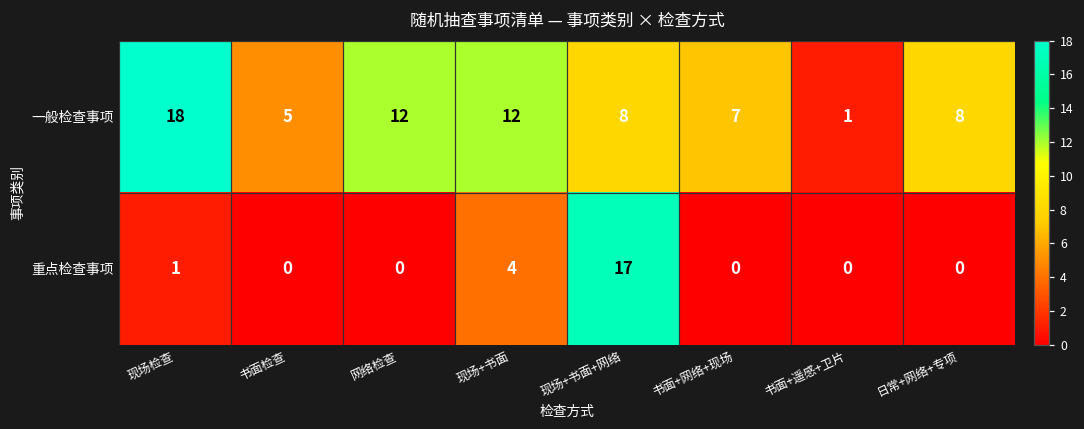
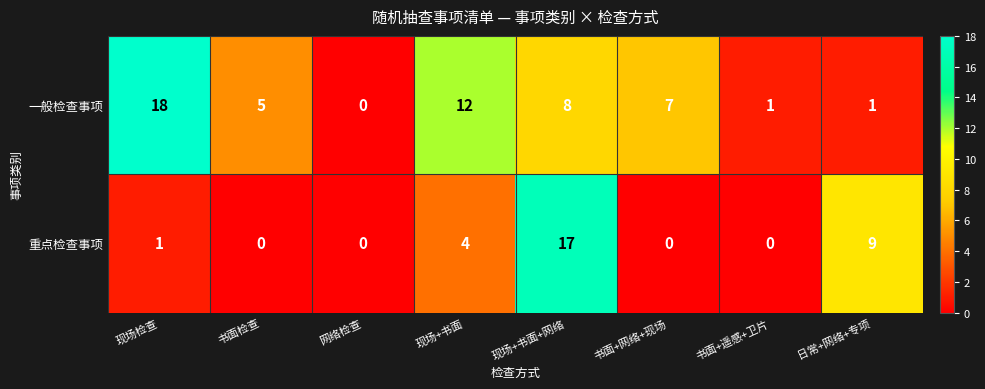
  {
    "一般检查事项": {
      "现场检查": 18,
      "书面检查": 5,
-     "网络检查": 12,
+     "网络检查": 0,
      "现场+书面": 12,
      "现场+书面+网络": 8,
      "书面+网络+现场": 7,
      "书面+遥感+卫片": 1,
-     "日常+网络+专项": 8
+     "日常+网络+专项": 1
    },
    "重点检查事项": {
      "现场检查": 1,
      "书面检查": 0,
      "网络检查": 0,
      "现场+书面": 4,
      "现场+书面+网络": 17,
      "书面+网络+现场": 0,
      "书面+遥感+卫片": 0,
-     "日常+网络+专项": 0
+     "日常+网络+专项": 9
    }
  }
